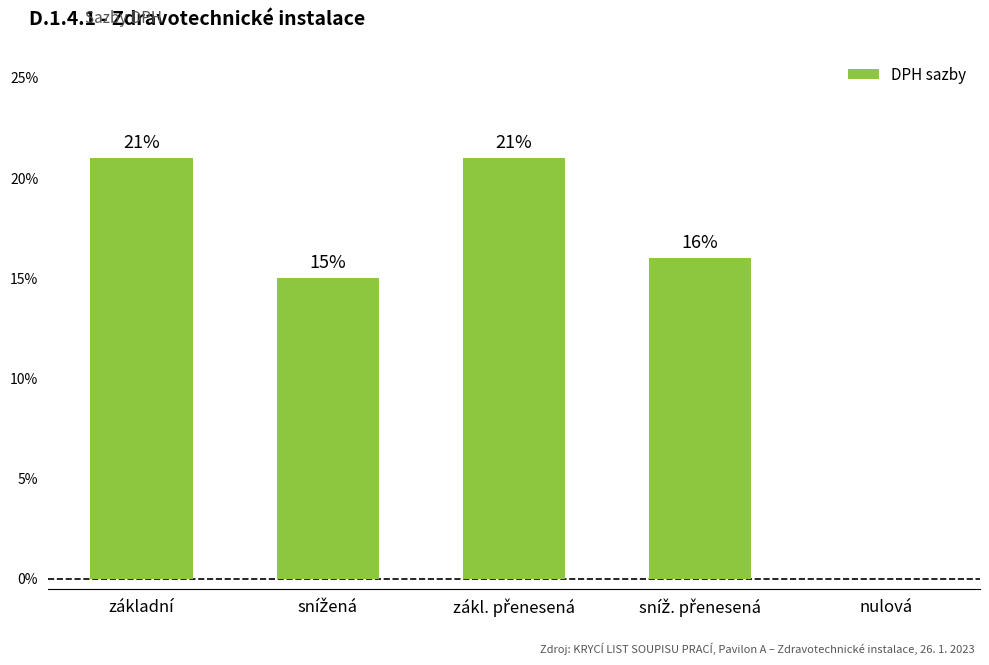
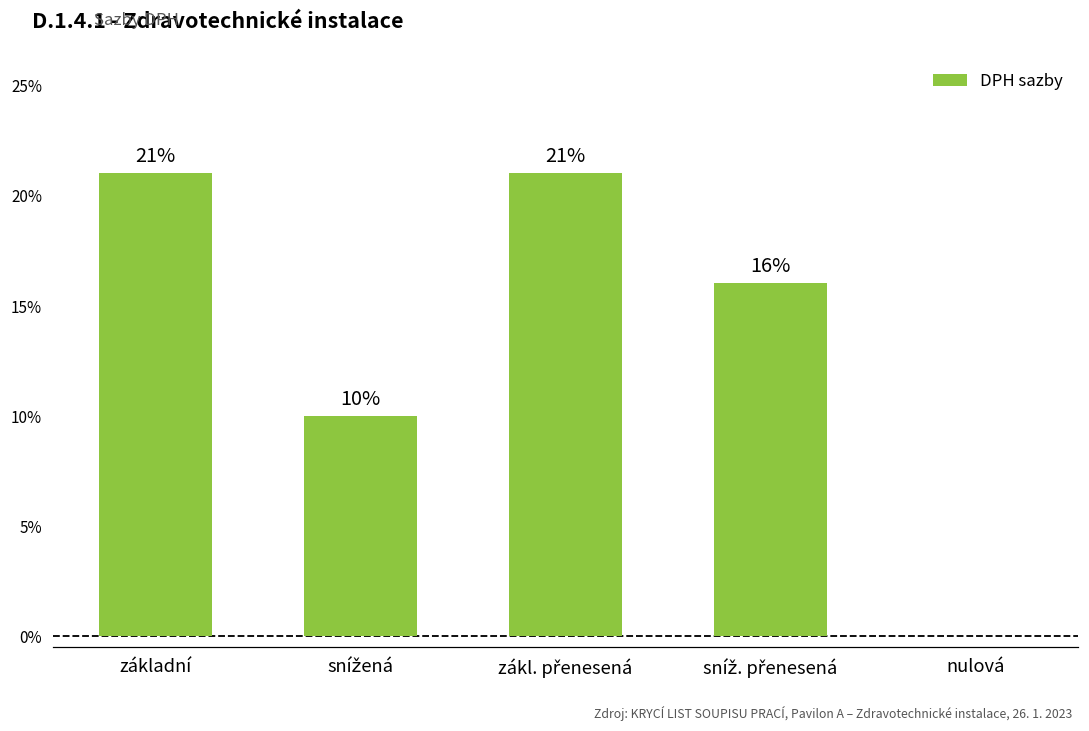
  {
    "základní": "21%",
-   "snížená": "15%",
+   "snížená": "10%",
    "zákl. přenesená": "21%",
    "sníž. přenesená": "16%"
  }
